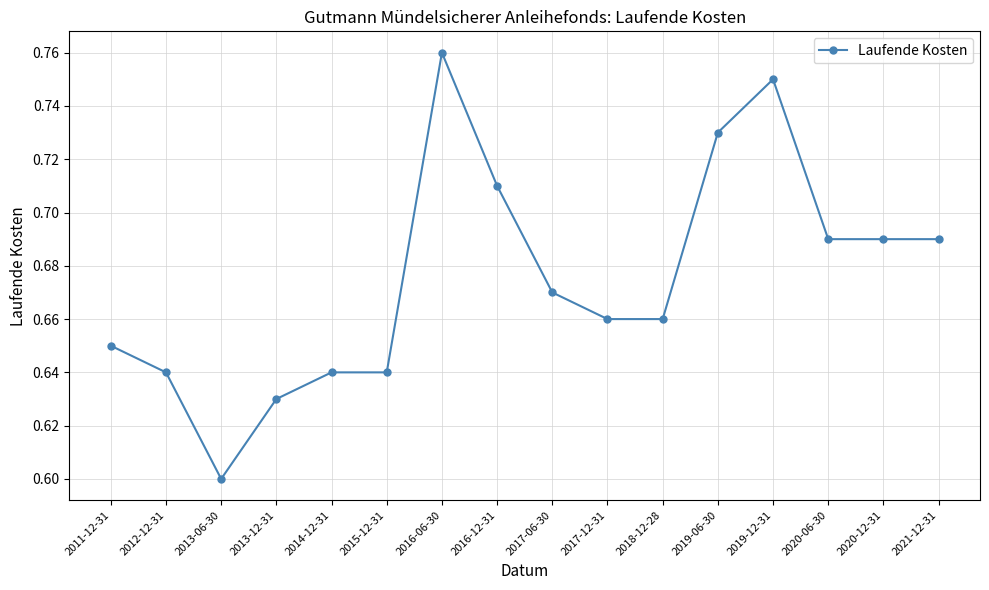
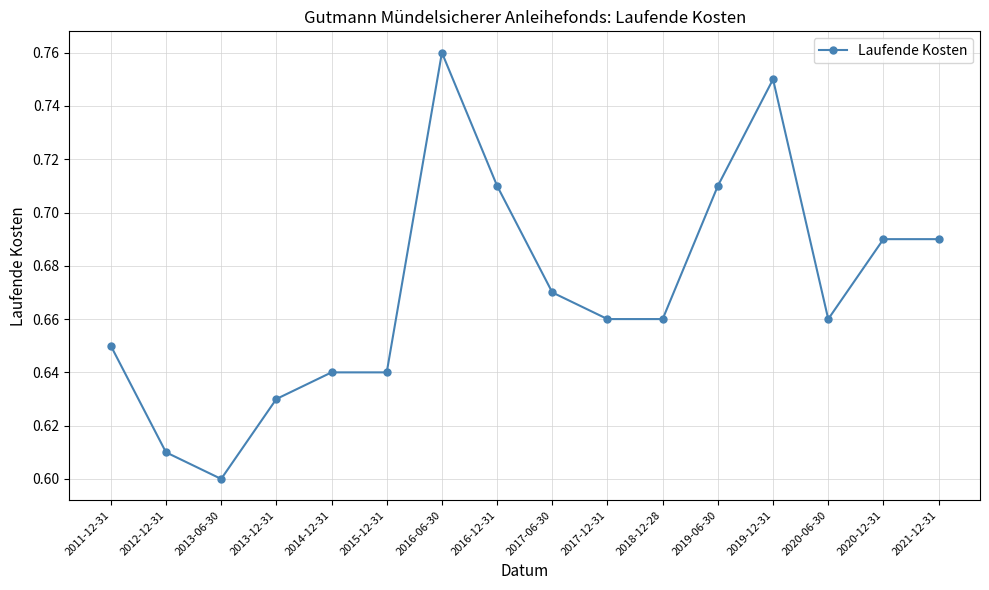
  {
    "2011-12-31": 0.65,
-   "2012-12-31": 0.64,
+   "2012-12-31": 0.61,
    "2013-06-30": 0.60,
    "2013-12-31": 0.63,
    "2014-12-31": 0.64,
    "2015-12-31": 0.64,
    "2016-06-30": 0.76,
    "2016-12-31": 0.71,
    "2017-06-30": 0.67,
    "2017-12-31": 0.66,
    "2018-12-28": 0.66,
-   "2019-06-30": 0.73,
+   "2019-06-30": 0.71,
    "2019-12-31": 0.75,
-   "2020-06-30": 0.69,
+   "2020-06-30": 0.66,
    "2020-12-31": 0.69,
    "2021-12-31": 0.69
  }
